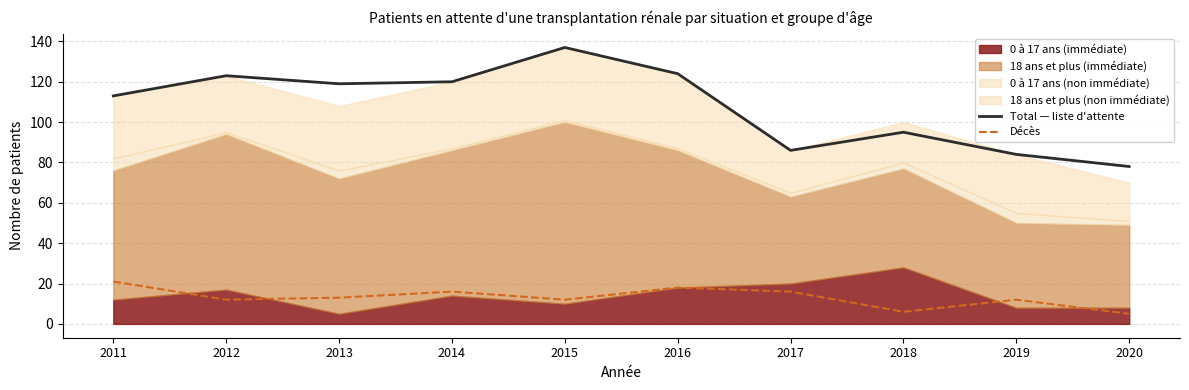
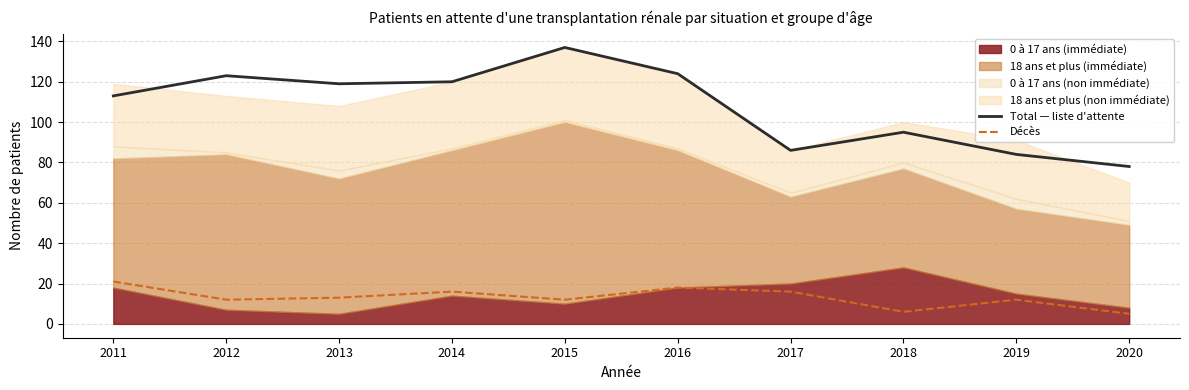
  {
    "0 à 17 ans (immédiate)": {
-     "2011": 12,
-     "2012": 17,
+     "2011": 18,
+     "2012": 7,
      "2013": 5,
      "2014": 14,
      "2015": 10,
      "2017": 20,
      "2018": 28,
-     "2019": 8,
+     "2019": 15,
      "2020": 8
    },
    "Total — liste d'attente": {
      "2013": 119,
      "2018": 95,
      "2020": 78
    }
  }
